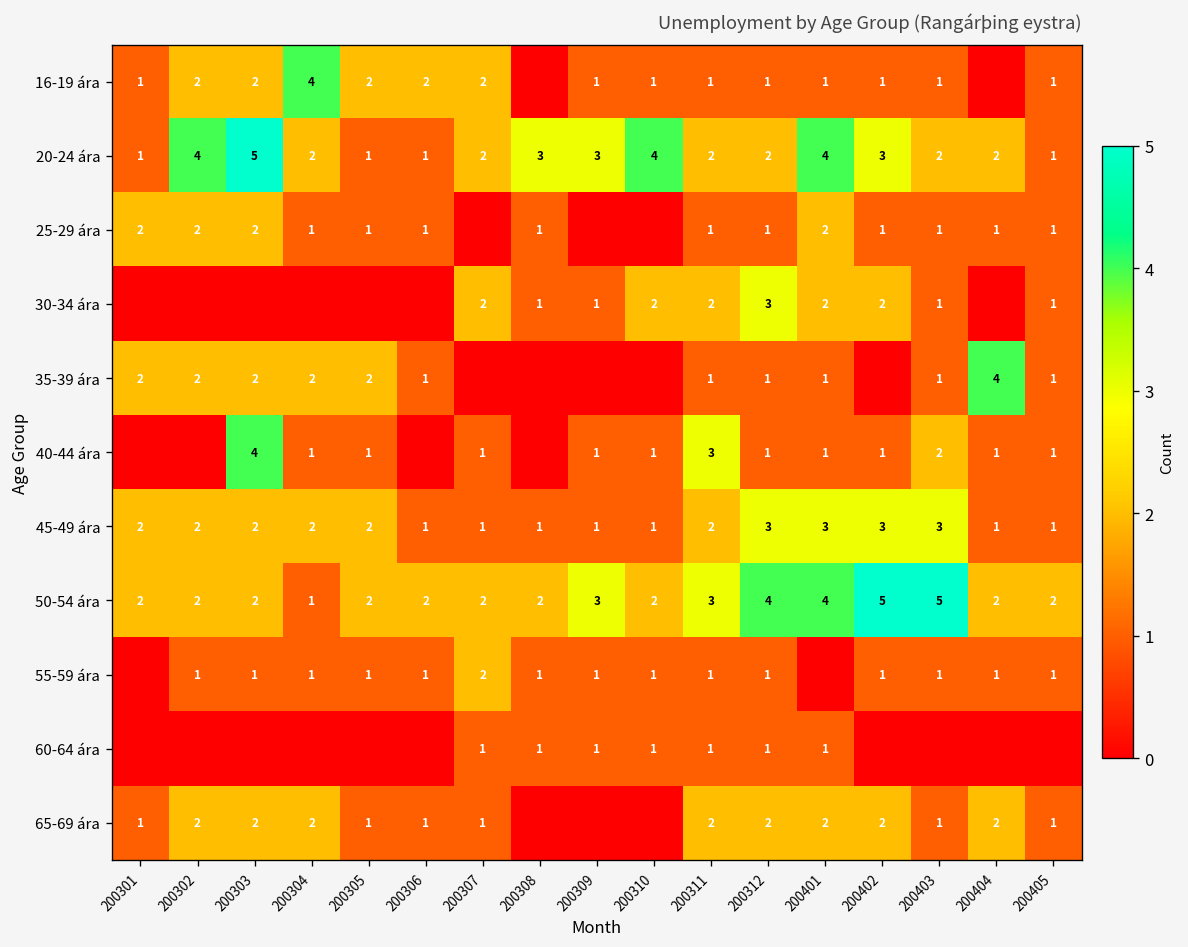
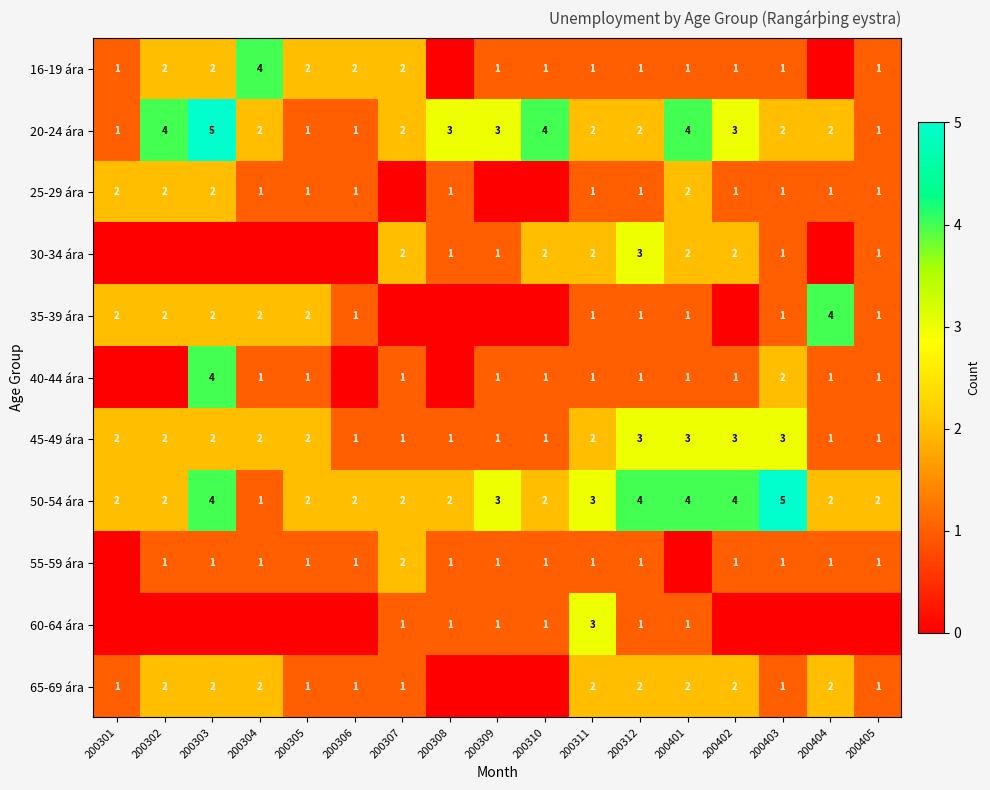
  {
    "16-19 ára": {
      "200301": 1,
      "200302": 2,
      "200303": 2,
      "200304": 4,
      "200305": 2,
      "200306": 2,
      "200307": 2,
      "200309": 1,
      "200310": 1,
      "200311": 1,
      "200312": 1,
      "200401": 1,
      "200402": 1,
      "200403": 1,
      "200405": 1
    },
    "20-24 ára": {
      "200301": 1,
      "200302": 4,
      "200303": 5,
      "200304": 2,
      "200305": 1,
      "200306": 1,
      "200307": 2,
      "200308": 3,
      "200309": 3,
      "200310": 4,
      "200311": 2,
      "200312": 2,
      "200401": 4,
      "200402": 3,
      "200403": 2,
      "200404": 2,
      "200405": 1
    },
    "25-29 ára": {
      "200301": 2,
      "200302": 2,
      "200303": 2,
      "200304": 1,
      "200305": 1,
      "200306": 1,
      "200308": 1,
      "200311": 1,
      "200312": 1,
      "200401": 2,
      "200402": 1,
      "200403": 1,
      "200404": 1,
      "200405": 1
    },
    "30-34 ára": {
      "200307": 2,
      "200308": 1,
      "200309": 1,
      "200310": 2,
      "200311": 2,
      "200312": 3,
      "200401": 2,
      "200402": 2,
      "200403": 1,
      "200405": 1
    },
    "35-39 ára": {
      "200301": 2,
      "200302": 2,
      "200303": 2,
      "200304": 2,
      "200305": 2,
      "200306": 1,
      "200311": 1,
      "200312": 1,
      "200401": 1,
      "200403": 1,
      "200404": 4,
      "200405": 1
    },
    "40-44 ára": {
      "200303": 4,
      "200304": 1,
      "200305": 1,
      "200307": 1,
      "200309": 1,
      "200310": 1,
-     "200311": 3,
+     "200311": 1,
      "200312": 1,
      "200401": 1,
      "200402": 1,
      "200403": 2,
      "200404": 1,
      "200405": 1
    },
    "45-49 ára": {
      "200301": 2,
      "200302": 2,
      "200303": 2,
      "200304": 2,
      "200305": 2,
      "200306": 1,
      "200307": 1,
      "200308": 1,
      "200309": 1,
      "200310": 1,
      "200311": 2,
      "200312": 3,
      "200401": 3,
      "200402": 3,
      "200403": 3,
      "200404": 1,
      "200405": 1
    },
    "50-54 ára": {
      "200301": 2,
      "200302": 2,
-     "200303": 2,
+     "200303": 4,
      "200304": 1,
      "200305": 2,
      "200306": 2,
      "200307": 2,
      "200308": 2,
      "200309": 3,
      "200310": 2,
      "200311": 3,
      "200312": 4,
      "200401": 4,
-     "200402": 5,
+     "200402": 4,
      "200403": 5,
      "200404": 2,
      "200405": 2
    },
    "55-59 ára": {
      "200302": 1,
      "200303": 1,
      "200304": 1,
      "200305": 1,
      "200306": 1,
      "200307": 2,
      "200308": 1,
      "200309": 1,
      "200310": 1,
      "200311": 1,
      "200312": 1,
      "200402": 1,
      "200403": 1,
      "200404": 1,
      "200405": 1
    },
    "60-64 ára": {
      "200307": 1,
      "200308": 1,
      "200309": 1,
      "200310": 1,
-     "200311": 1,
+     "200311": 3,
      "200312": 1,
      "200401": 1
    },
    "65-69 ára": {
      "200301": 1,
      "200302": 2,
      "200303": 2,
      "200304": 2,
      "200305": 1,
      "200306": 1,
      "200307": 1,
      "200311": 2,
      "200312": 2,
      "200401": 2,
      "200402": 2,
      "200403": 1,
      "200404": 2,
      "200405": 1
    }
  }
